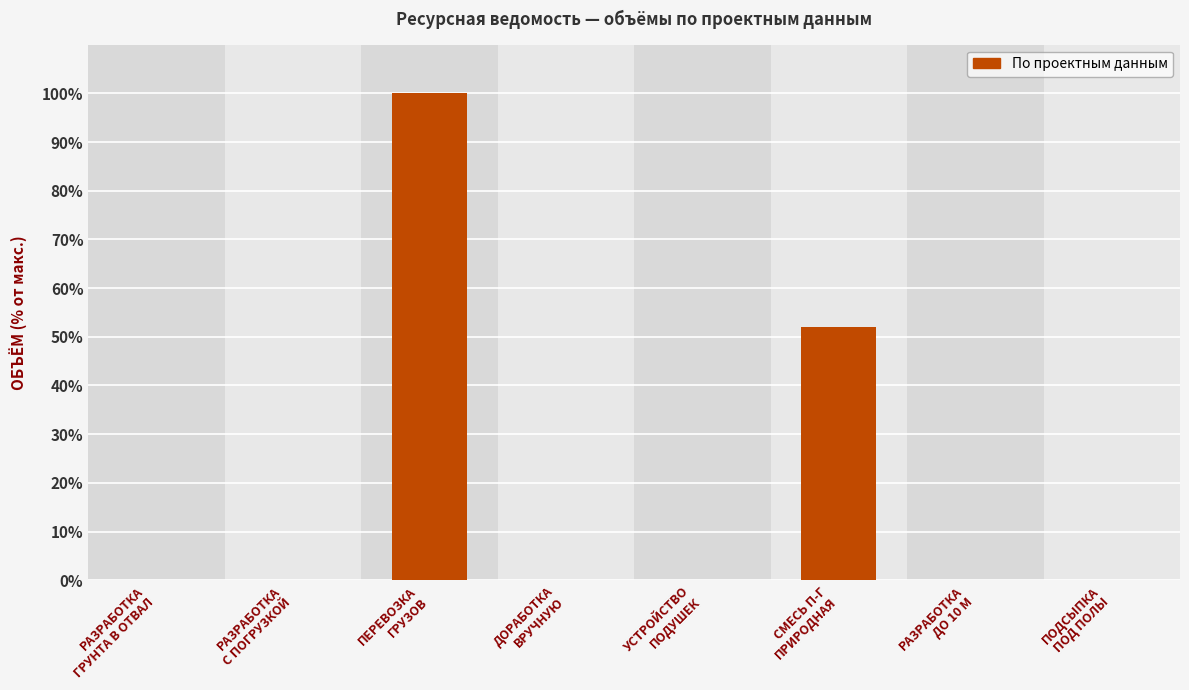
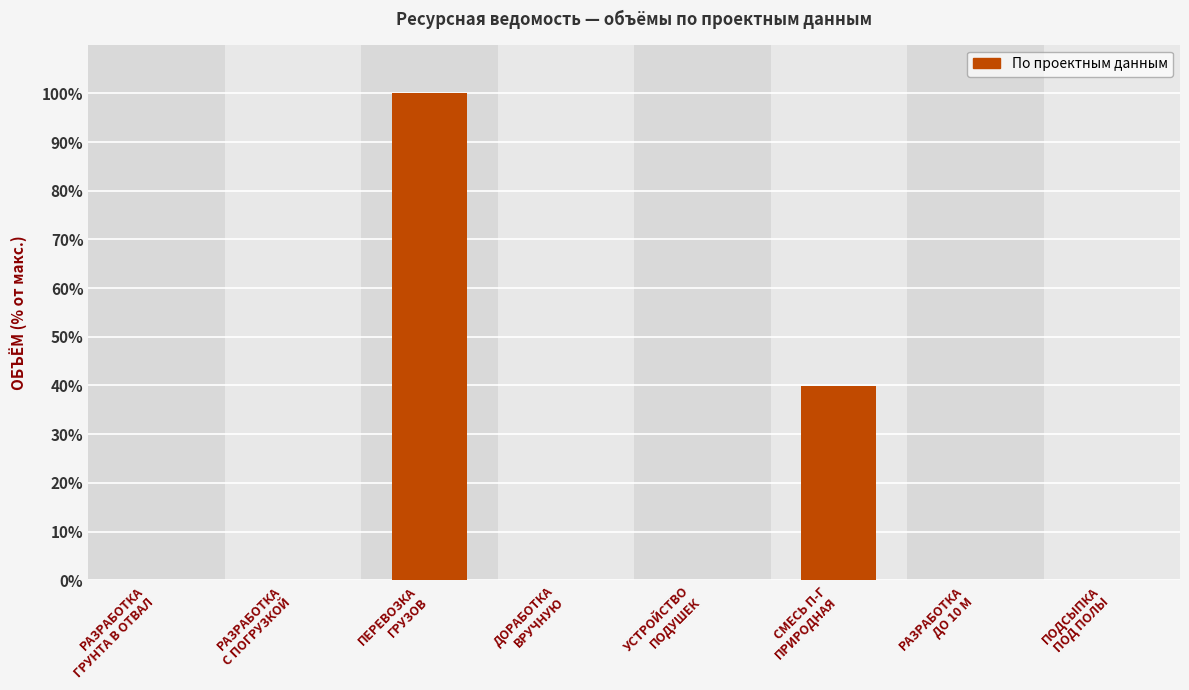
  {
    "ПЕРЕВОЗКА ГРУЗОВ": "100%",
-   "СМЕСЬ П-Г ПРИРОДНАЯ": "52%"
+   "СМЕСЬ П-Г ПРИРОДНАЯ": "40%"
  }
